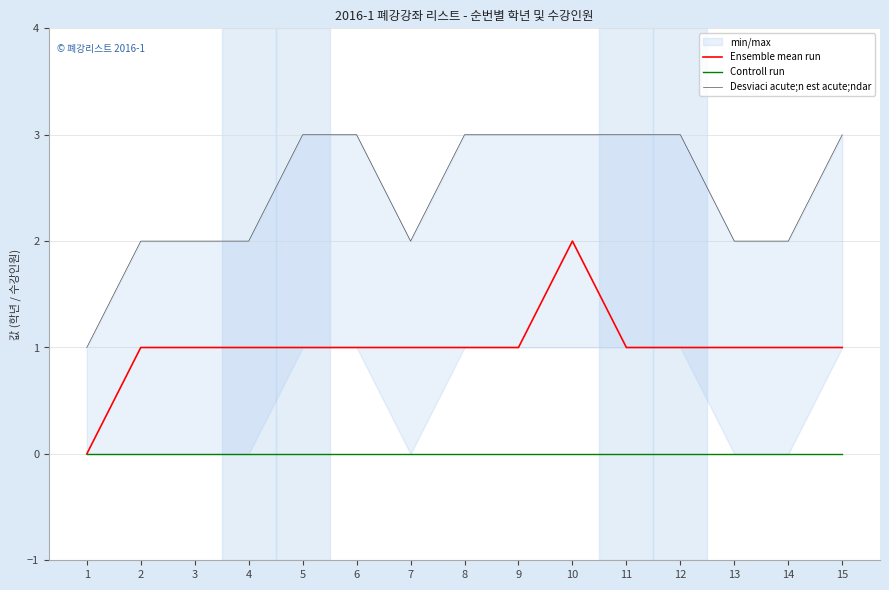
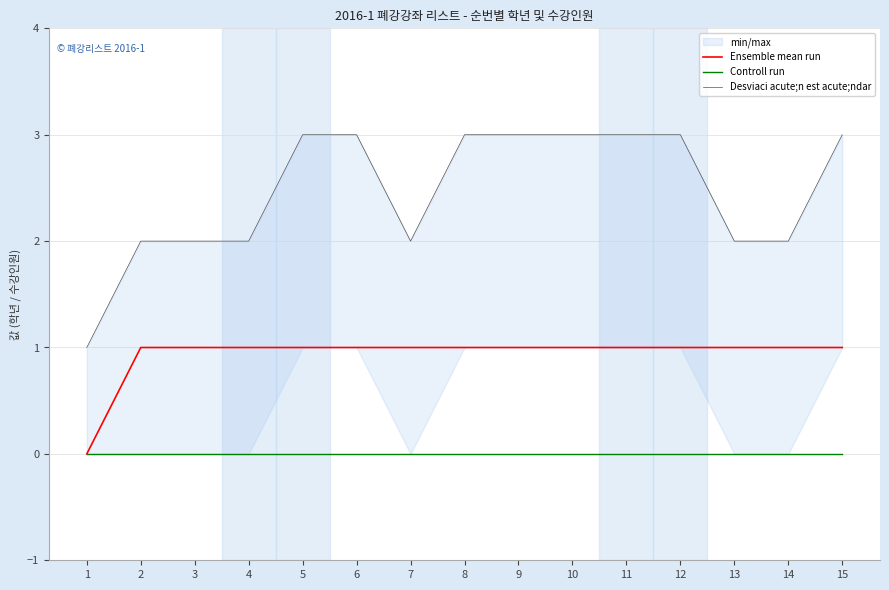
  {
    "Ensemble mean run": {
      "2": 1,
      "3": 1,
      "4": 1,
      "5": 1,
      "6": 1,
      "7": 1,
      "8": 1,
      "9": 1,
-     "10": 2,
+     "10": 1,
      "11": 1,
      "12": 1,
      "13": 1,
      "14": 1,
      "15": 1
    },
    "Controll run": {
      "2": 0,
      "3": 0,
      "4": 0,
      "5": 0,
      "6": 0,
      "7": 0,
      "8": 0,
      "9": 0,
      "10": 0,
      "11": 0,
      "12": 0,
      "13": 0,
      "14": 0,
      "15": 0
    },
    "min/max": {
      "1": 1,
      "2": 2,
      "3": 2,
      "4": 2,
      "5": 3,
      "6": 3,
      "7": 2,
      "8": 3,
      "9": 3,
      "10": 3,
      "11": 3,
      "12": 3,
      "13": 2,
      "14": 2,
      "15": 3
    }
  }
